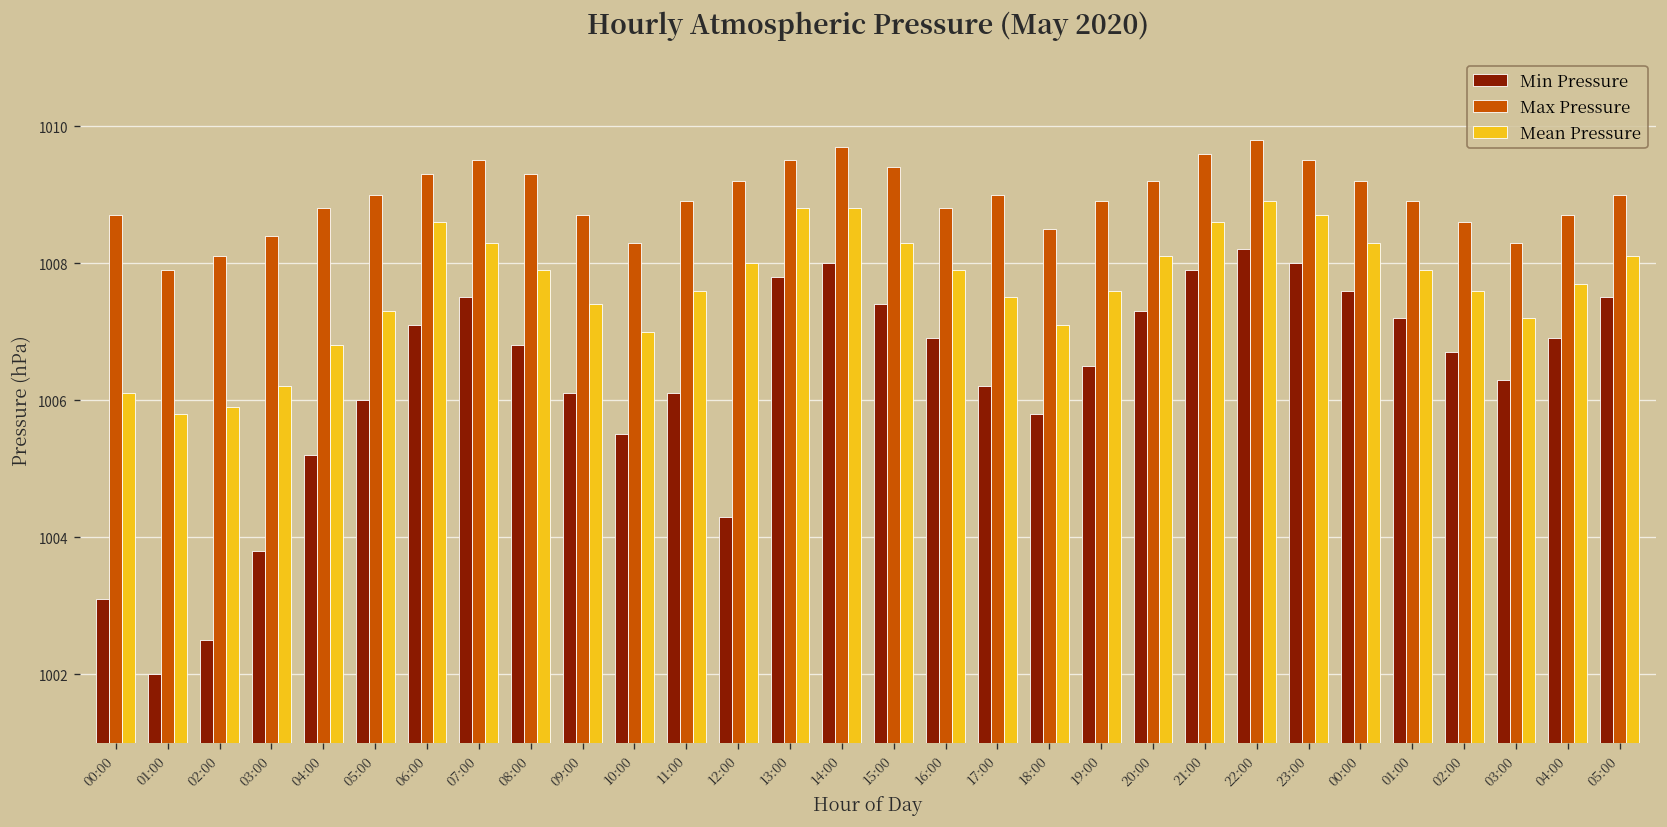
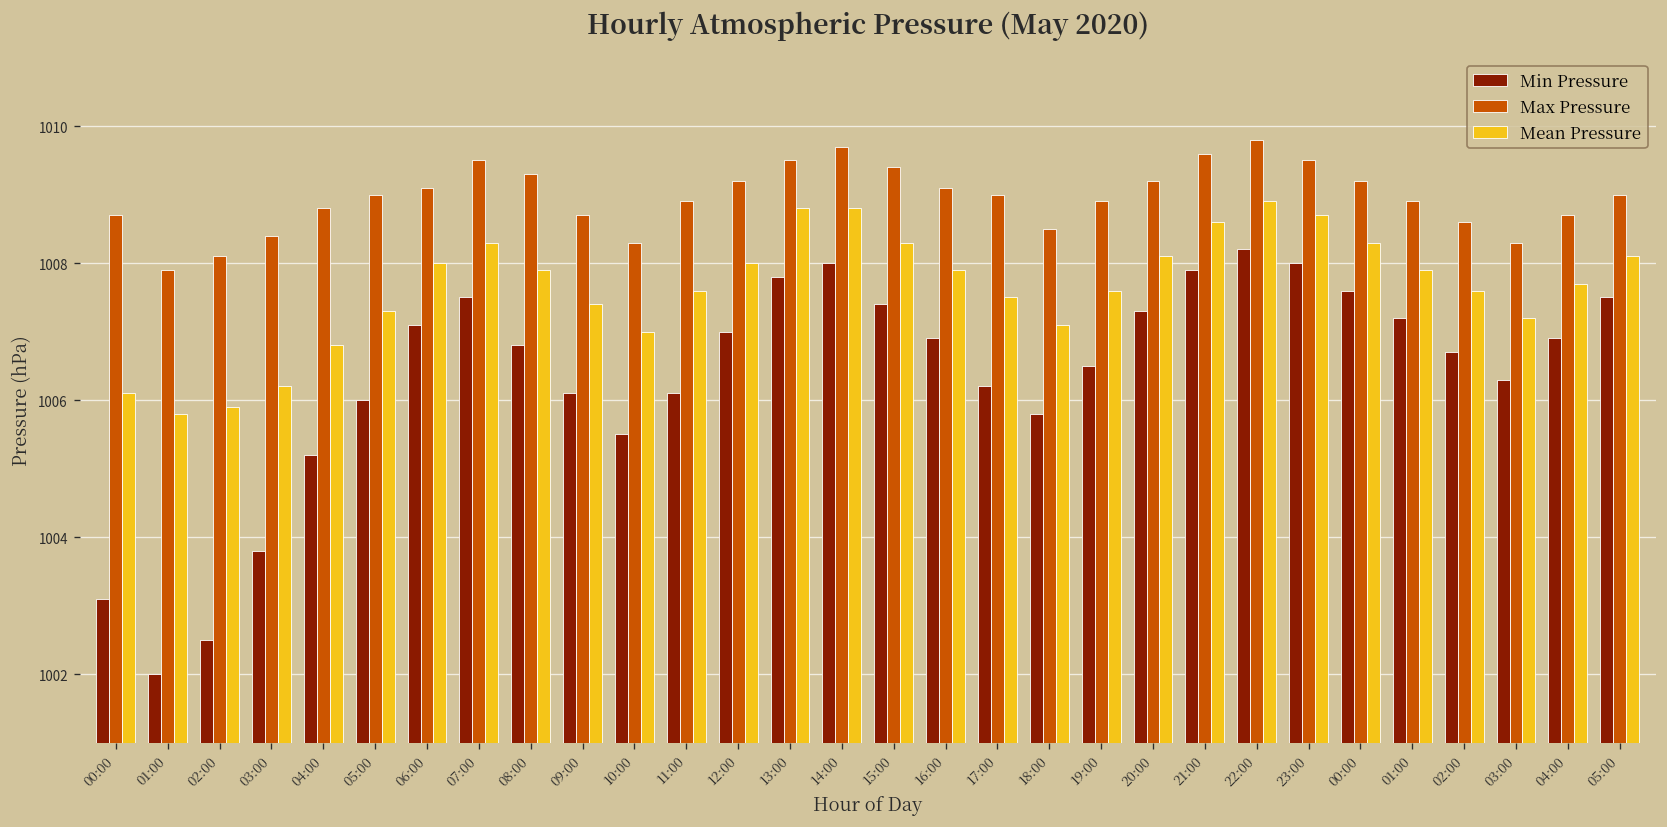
  {
    "Min Pressure": {
      "06:00": 1007.1,
      "07:00": 1007.5,
      "08:00": 1006.8,
      "09:00": 1006.1,
      "10:00": 1005.5,
      "11:00": 1006.1,
-     "12:00": 1004.3,
+     "12:00": 1007.0,
      "13:00": 1007.8,
      "14:00": 1008.0,
      "15:00": 1007.4,
      "16:00": 1006.9,
      "17:00": 1006.2,
      "18:00": 1005.8,
      "19:00": 1006.5,
      "20:00": 1007.3,
      "21:00": 1007.9,
      "22:00": 1008.2,
      "23:00": 1008.0
    },
    "Max Pressure": {
-     "06:00": 1009.3,
+     "06:00": 1009.1,
      "07:00": 1009.5,
      "08:00": 1009.3,
      "09:00": 1008.7,
      "10:00": 1008.3,
      "11:00": 1008.9,
      "12:00": 1009.2,
      "13:00": 1009.5,
      "14:00": 1009.7,
      "15:00": 1009.4,
-     "16:00": 1008.8,
+     "16:00": 1009.1,
      "17:00": 1009.0,
      "18:00": 1008.5,
      "19:00": 1008.9,
      "20:00": 1009.2,
      "21:00": 1009.6,
      "22:00": 1009.8,
      "23:00": 1009.5
    },
    "Mean Pressure": {
-     "06:00": 1008.6,
+     "06:00": 1008.0,
      "07:00": 1008.3,
      "08:00": 1007.9,
      "09:00": 1007.4,
      "10:00": 1007.0,
      "11:00": 1007.6,
      "12:00": 1008.0,
      "13:00": 1008.8,
      "14:00": 1008.8,
      "15:00": 1008.3,
      "16:00": 1007.9,
      "17:00": 1007.5,
      "18:00": 1007.1,
      "19:00": 1007.6,
      "20:00": 1008.1,
      "21:00": 1008.6,
      "22:00": 1008.9,
      "23:00": 1008.7
    }
  }
